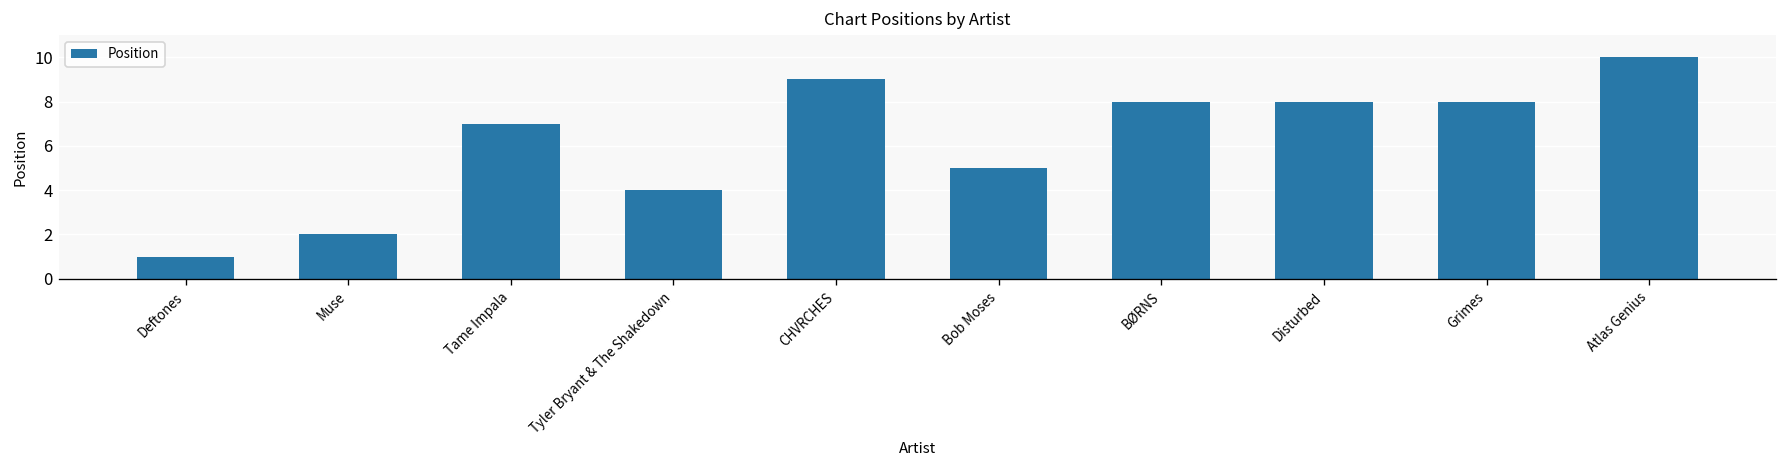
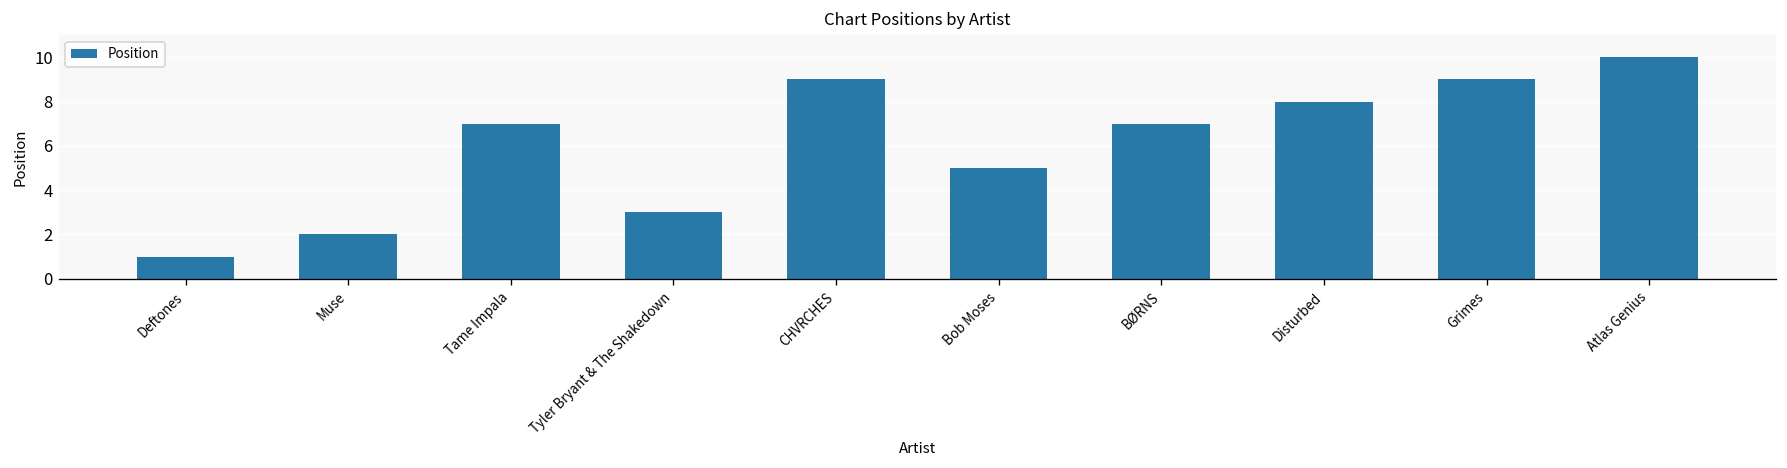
  {
    "Deftones": 1,
    "Muse": 2,
    "Tame Impala": 7,
-   "Tyler Bryant & The Shakedown": 4,
+   "Tyler Bryant & The Shakedown": 3,
    "CHVRCHES": 9,
    "Bob Moses": 5,
-   "BØRNS": 8,
+   "BØRNS": 7,
    "Disturbed": 8,
-   "Grimes": 8,
+   "Grimes": 9,
    "Atlas Genius": 10
  }
